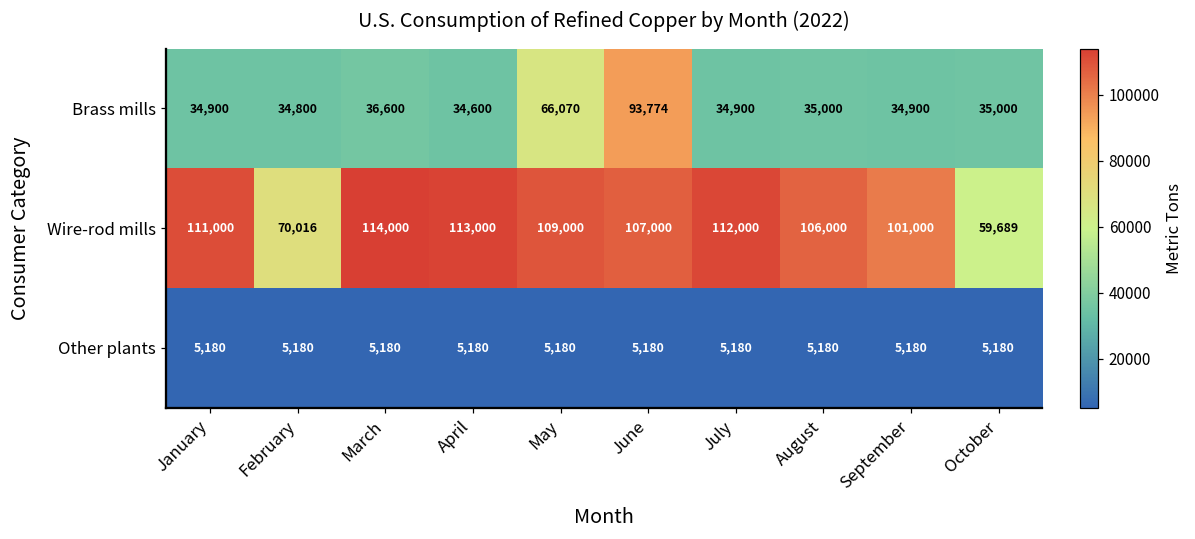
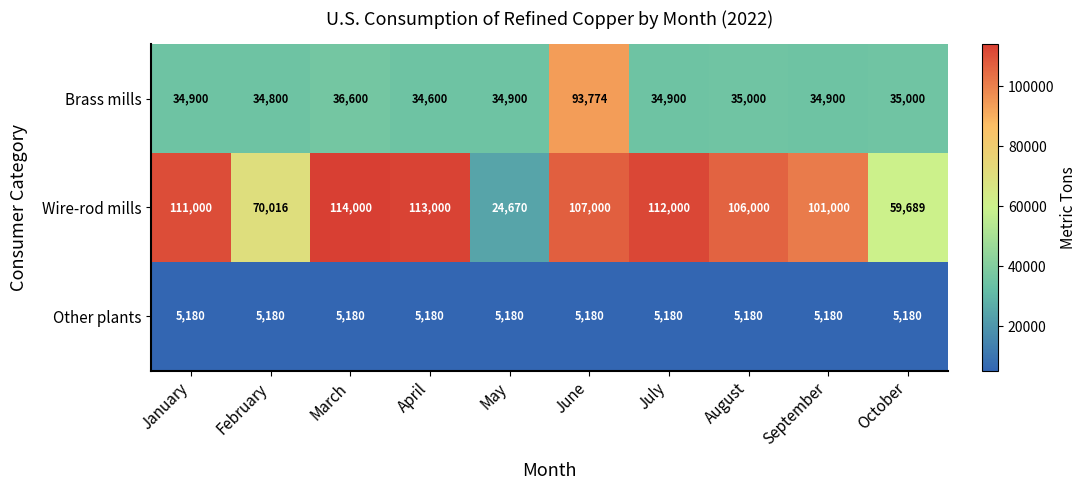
  {
    "Brass mills": {
      "January": "34,900",
      "February": "34,800",
      "March": "36,600",
      "April": "34,600",
-     "May": "66,070",
+     "May": "34,900",
      "June": "93,774",
      "July": "34,900",
      "August": "35,000",
      "September": "34,900",
      "October": "35,000"
    },
    "Wire-rod mills": {
      "January": "111,000",
      "February": "70,016",
      "March": "114,000",
      "April": "113,000",
-     "May": "109,000",
+     "May": "24,670",
      "June": "107,000",
      "July": "112,000",
      "August": "106,000",
      "September": "101,000",
      "October": "59,689"
    },
    "Other plants": {
      "January": "5,180",
      "February": "5,180",
      "March": "5,180",
      "April": "5,180",
      "May": "5,180",
      "June": "5,180",
      "July": "5,180",
      "August": "5,180",
      "September": "5,180",
      "October": "5,180"
    }
  }
